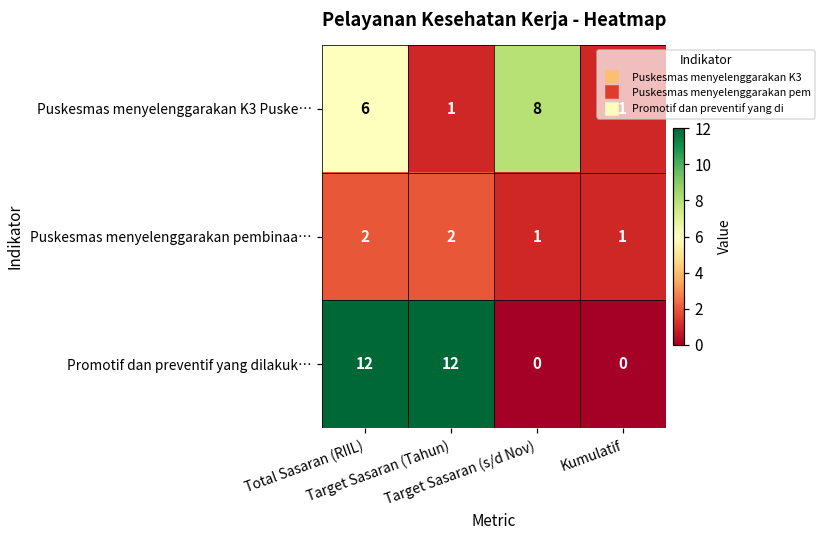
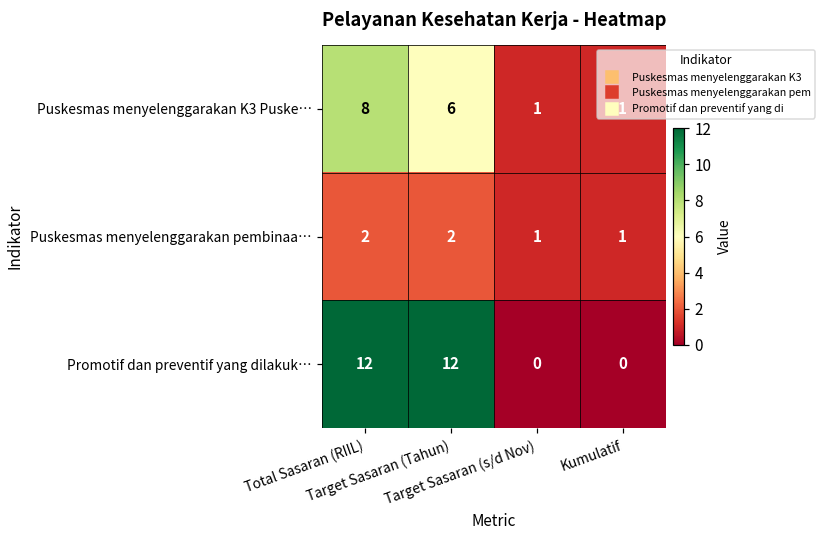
  {
    "Puskesmas menyelenggarakan K3 Puske…": {
-     "Total Sasaran (RIIL)": 6,
-     "Target Sasaran (Tahun)": 1,
-     "Target Sasaran (s/d Nov)": 8
+     "Total Sasaran (RIIL)": 8,
+     "Target Sasaran (Tahun)": 6,
+     "Target Sasaran (s/d Nov)": 1
    },
    "Puskesmas menyelenggarakan pembinaa…": {
      "Total Sasaran (RIIL)": 2,
      "Target Sasaran (Tahun)": 2,
      "Target Sasaran (s/d Nov)": 1,
      "Kumulatif": 1
    },
    "Promotif dan preventif yang dilakuk…": {
      "Total Sasaran (RIIL)": 12,
      "Target Sasaran (Tahun)": 12,
      "Target Sasaran (s/d Nov)": 0,
      "Kumulatif": 0
    }
  }
